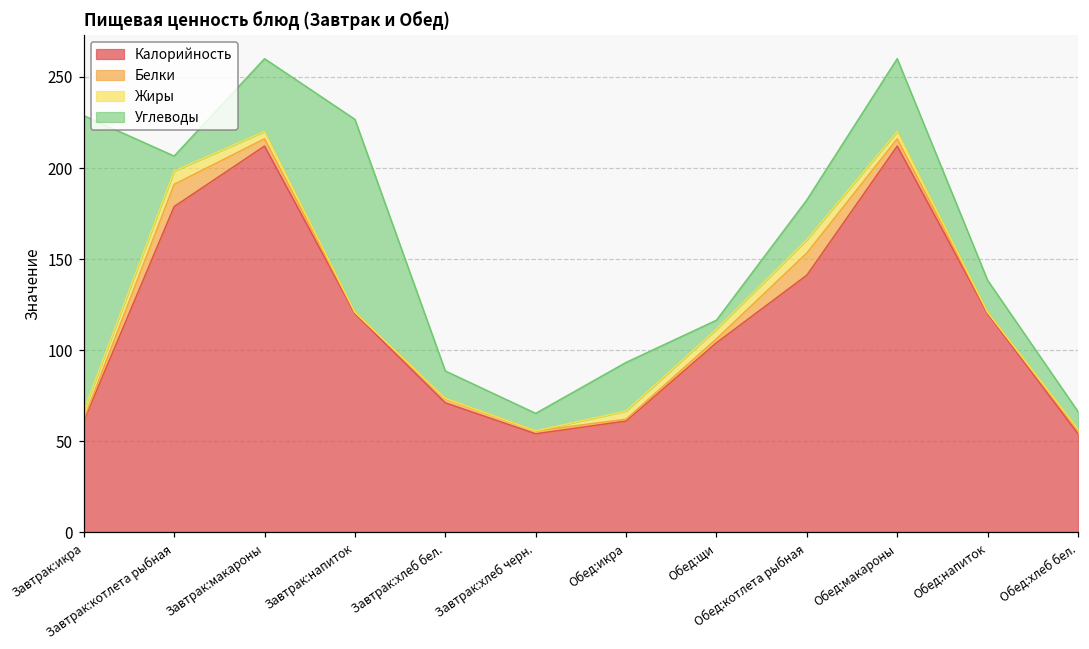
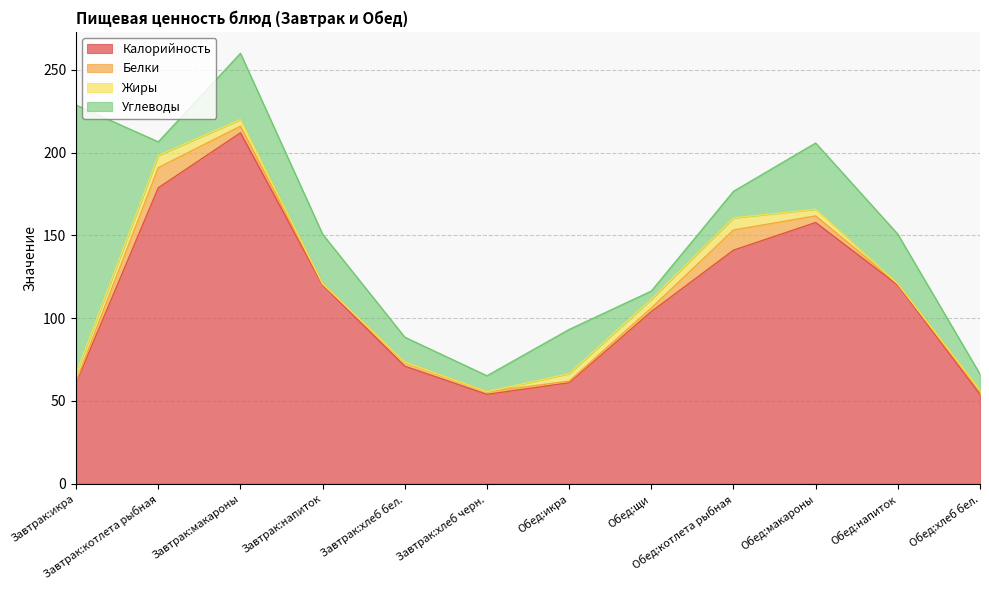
  {
    "Калорийность": {
      "Завтрак:котлета рыбная": 179,
      "Завтрак:макароны": 212,
      "Завтрак:хлеб бел.": 71,
      "Завтрак:хлеб черн.": 54,
      "Обед:щи": 104,
      "Обед:котлета рыбная": 141,
-     "Обед:макароны": 212,
+     "Обед:макароны": 158,
      "Обед:хлеб бел.": 54
    },
    "Углеводы": {
      "Завтрак:икра": 162,
      "Завтрак:котлета рыбная": 8,
      "Завтрак:макароны": 40,
-     "Завтрак:напиток": 106,
+     "Завтрак:напиток": 30,
      "Завтрак:хлеб бел.": 15,
      "Завтрак:хлеб черн.": 10,
      "Обед:икра": 27,
      "Обед:щи": 5,
-     "Обед:котлета рыбная": 22,
+     "Обед:котлета рыбная": 16,
      "Обед:макароны": 40,
-     "Обед:напиток": 18,
+     "Обед:напиток": 30,
      "Обед:хлеб бел.": 10
    }
  }
